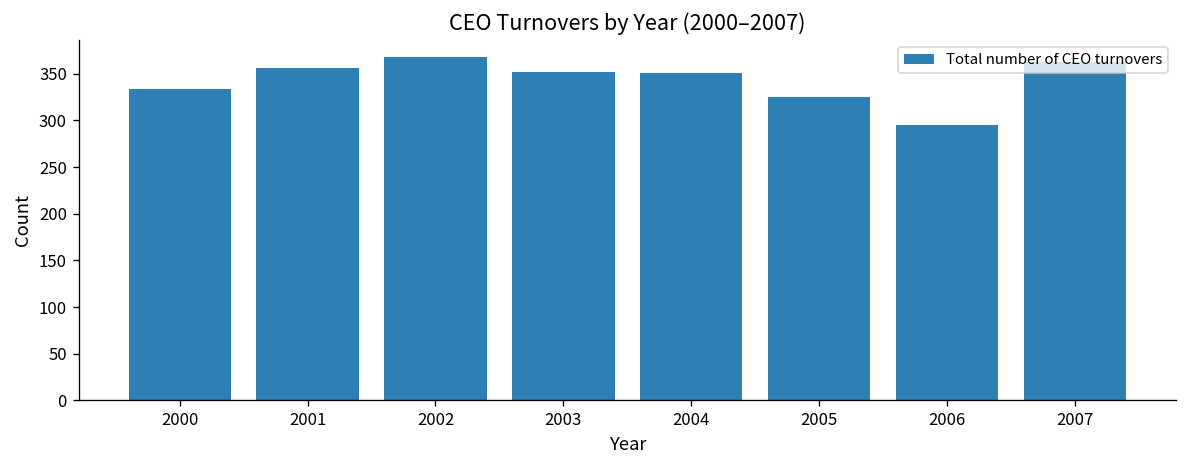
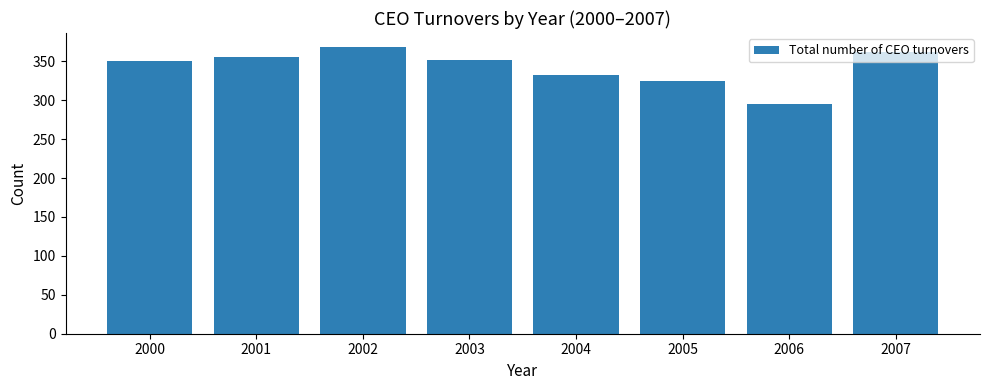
  {
-   "2000": 330,
+   "2000": 350,
    "2001": 360,
    "2002": 370,
    "2003": 350,
-   "2004": 350,
+   "2004": 330,
    "2005": 330,
    "2006": 300
  }
